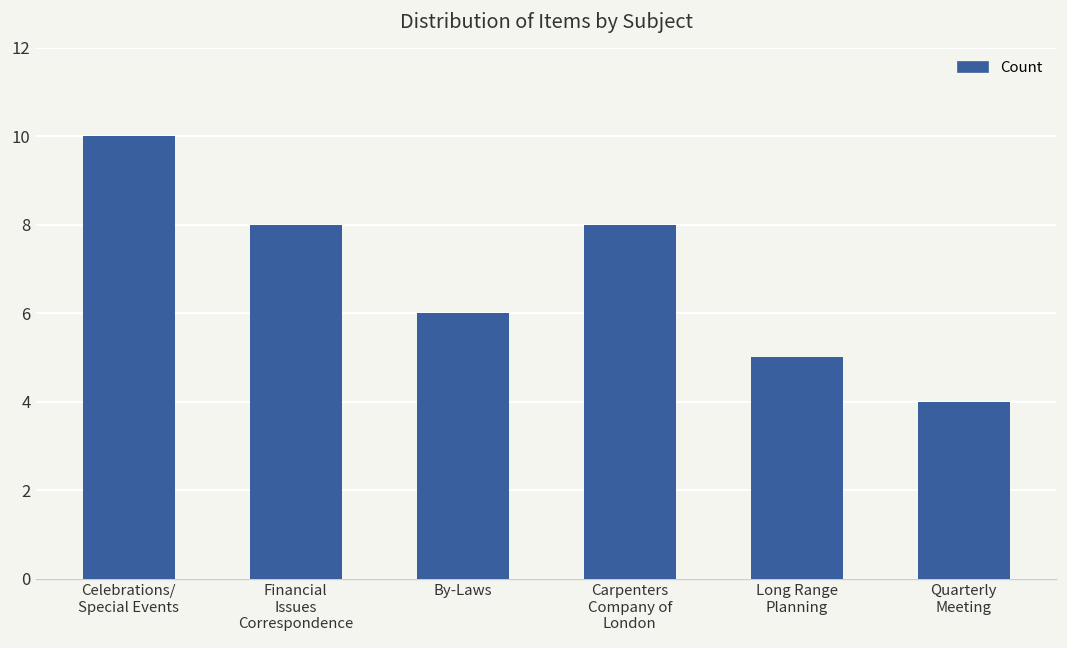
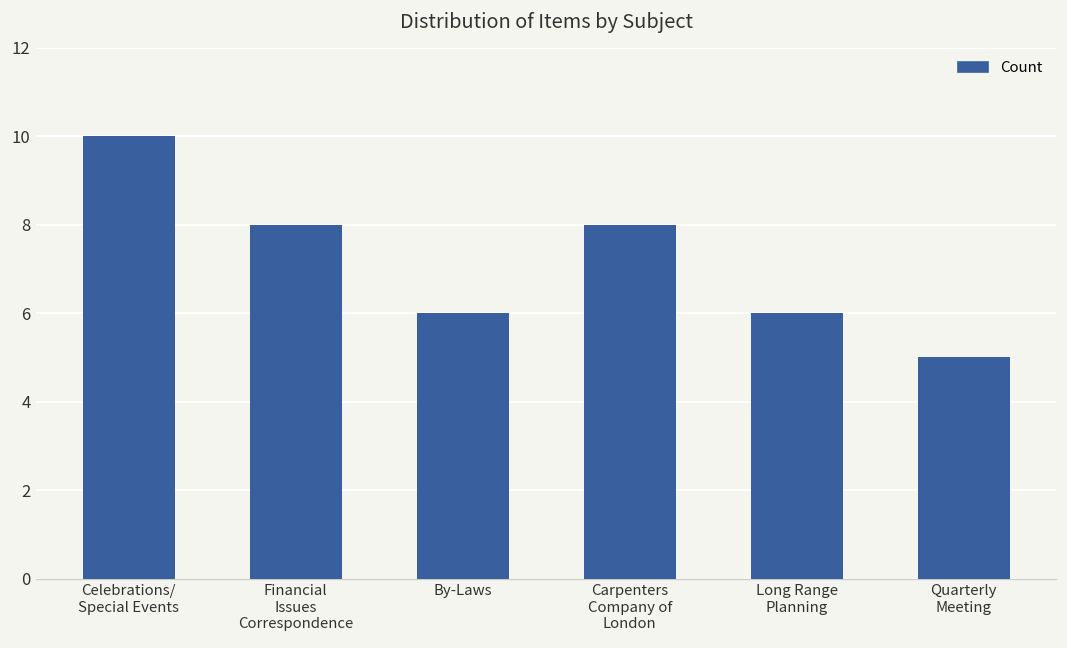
  {
    "Celebrations/ Special Events": 10,
    "Financial Issues Correspondence": 8,
    "By-Laws": 6,
    "Carpenters Company of London": 8,
-   "Long Range Planning": 5,
-   "Quarterly Meeting": 4
+   "Long Range Planning": 6,
+   "Quarterly Meeting": 5
  }
